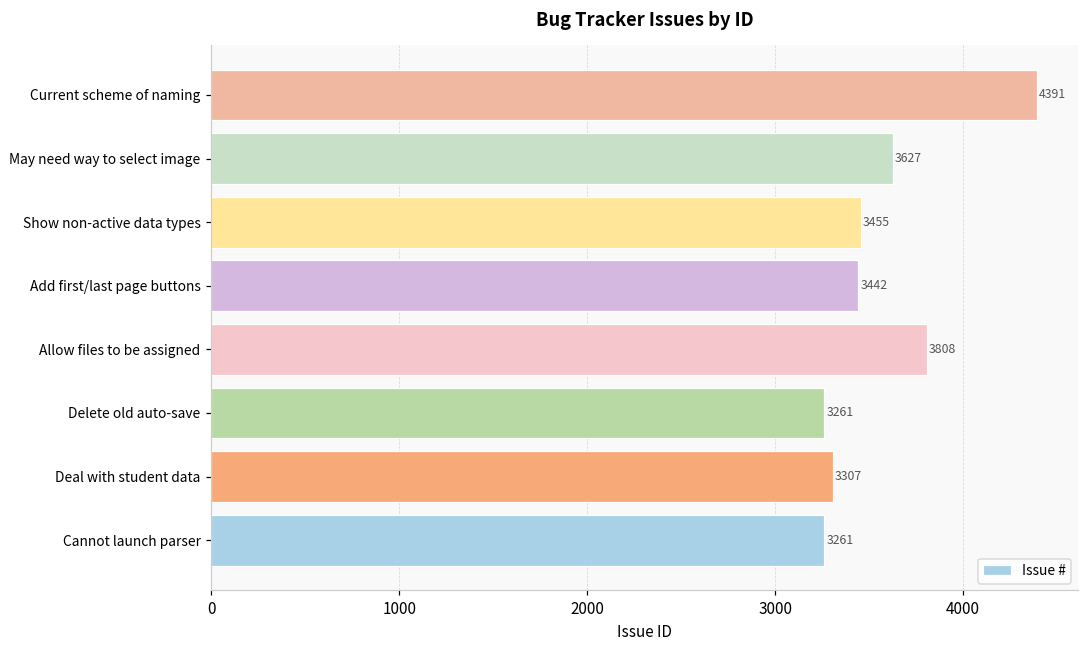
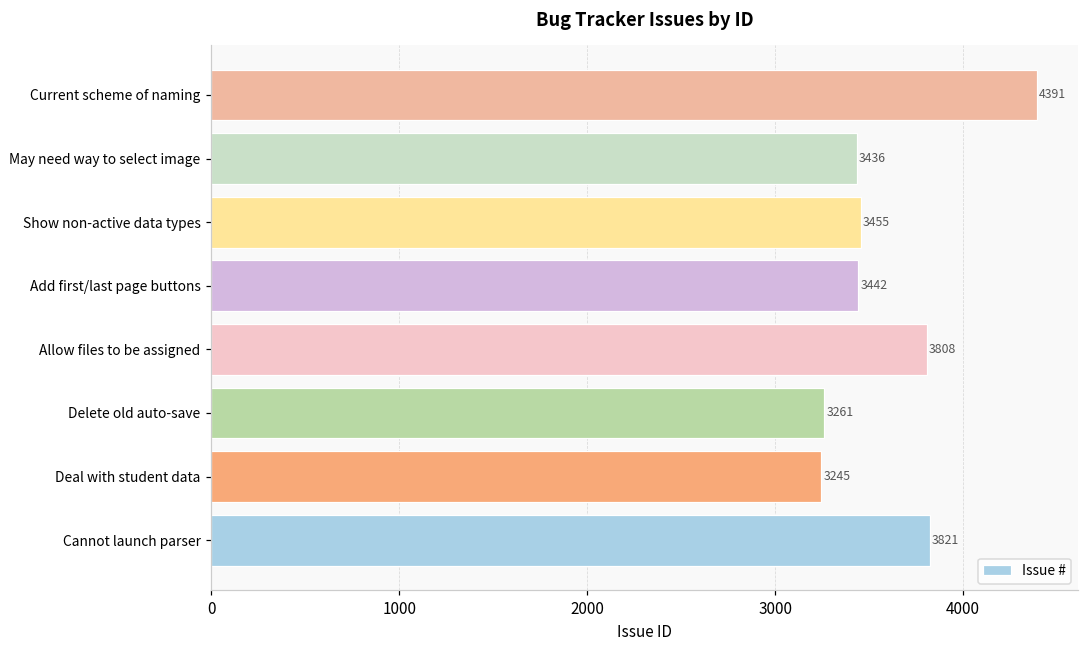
  {
    "Current scheme of naming": 4391,
-   "May need way to select image": 3627,
+   "May need way to select image": 3436,
    "Show non-active data types": 3455,
    "Add first/last page buttons": 3442,
    "Allow files to be assigned": 3808,
    "Delete old auto-save": 3261,
-   "Deal with student data": 3307,
-   "Cannot launch parser": 3261
+   "Deal with student data": 3245,
+   "Cannot launch parser": 3821
  }
